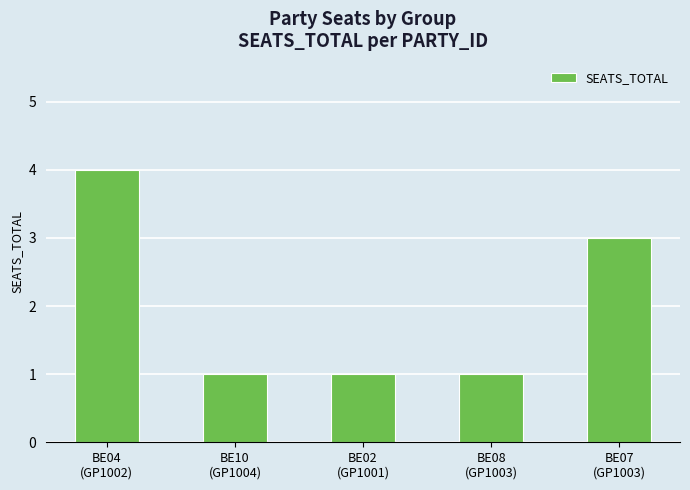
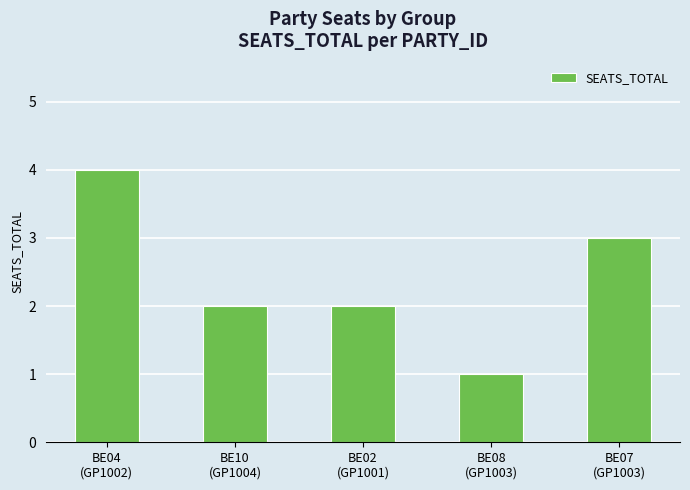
  {
    "BE04 (GP1002)": 4,
-   "BE10 (GP1004)": 1,
-   "BE02 (GP1001)": 1,
+   "BE10 (GP1004)": 2,
+   "BE02 (GP1001)": 2,
    "BE08 (GP1003)": 1,
    "BE07 (GP1003)": 3
  }
